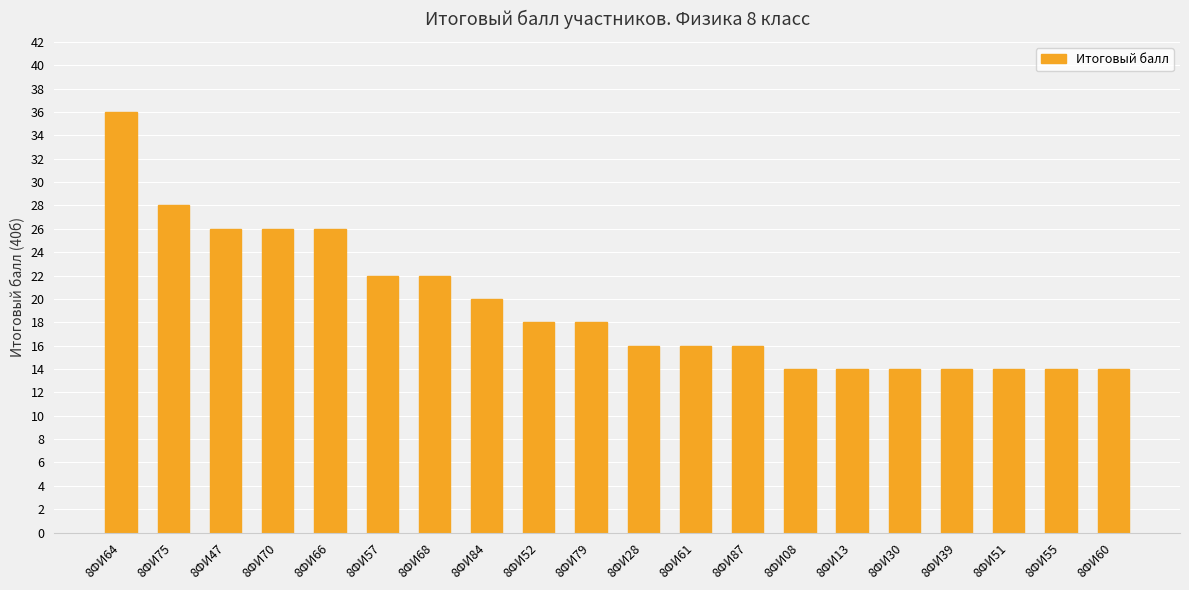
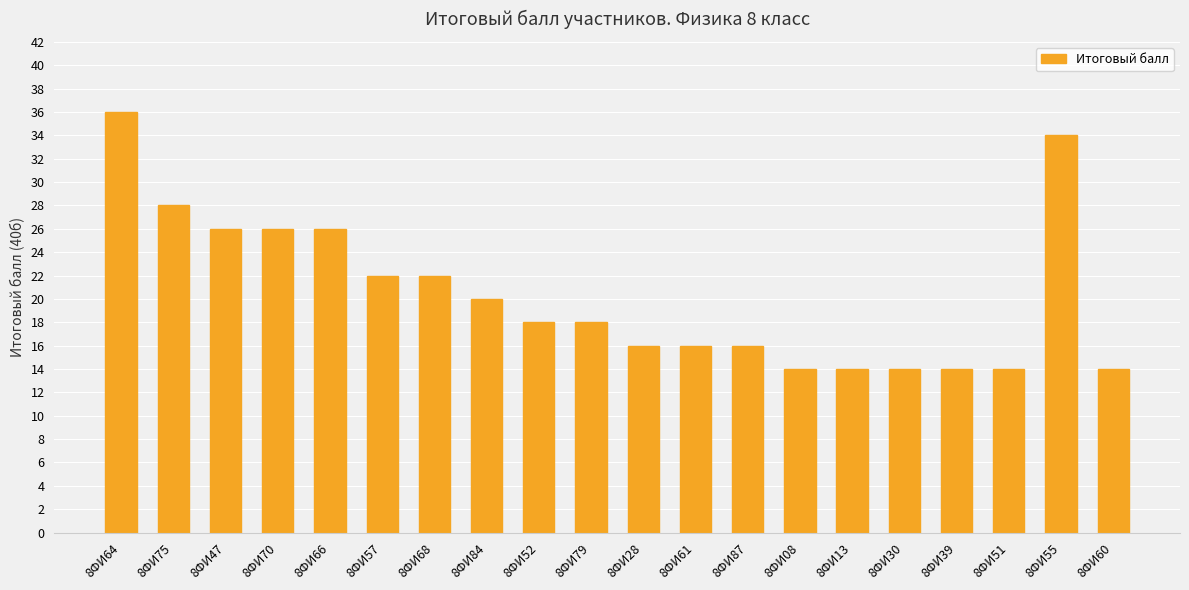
  {
    "8ФИ64": 36,
    "8ФИ75": 28,
    "8ФИ47": 26,
    "8ФИ70": 26,
    "8ФИ66": 26,
    "8ФИ57": 22,
    "8ФИ68": 22,
    "8ФИ84": 20,
    "8ФИ52": 18,
    "8ФИ79": 18,
    "8ФИ28": 16,
    "8ФИ61": 16,
    "8ФИ87": 16,
    "8ФИ08": 14,
    "8ФИ13": 14,
    "8ФИ30": 14,
    "8ФИ39": 14,
    "8ФИ51": 14,
-   "8ФИ55": 14,
+   "8ФИ55": 34,
    "8ФИ60": 14
  }
